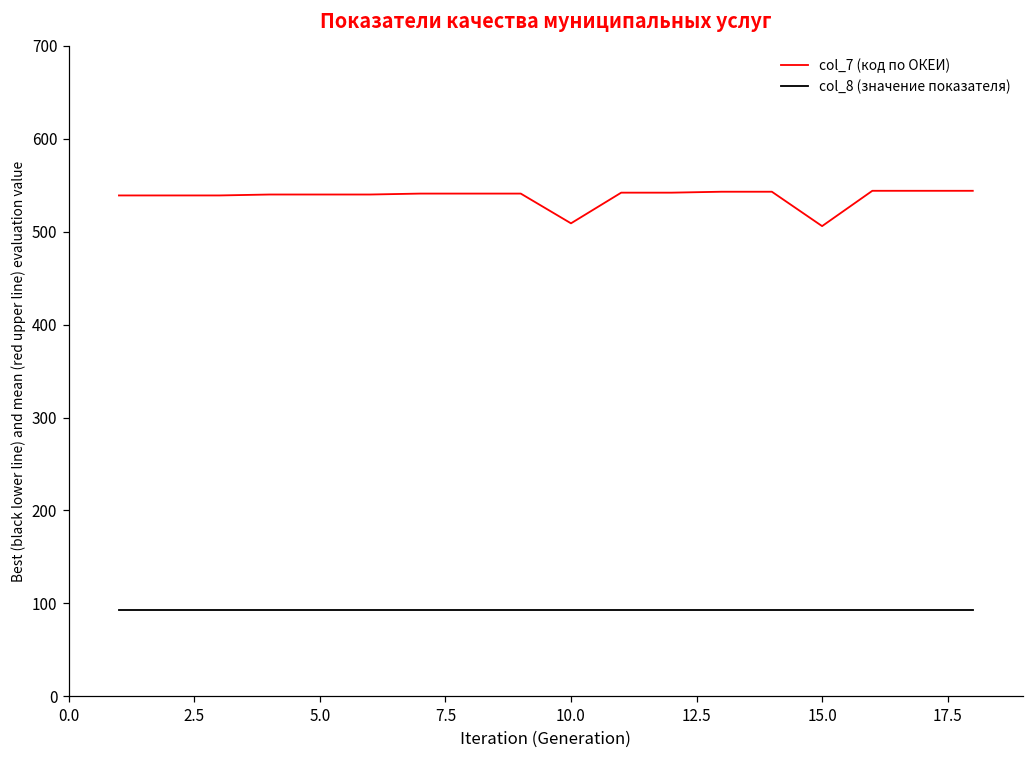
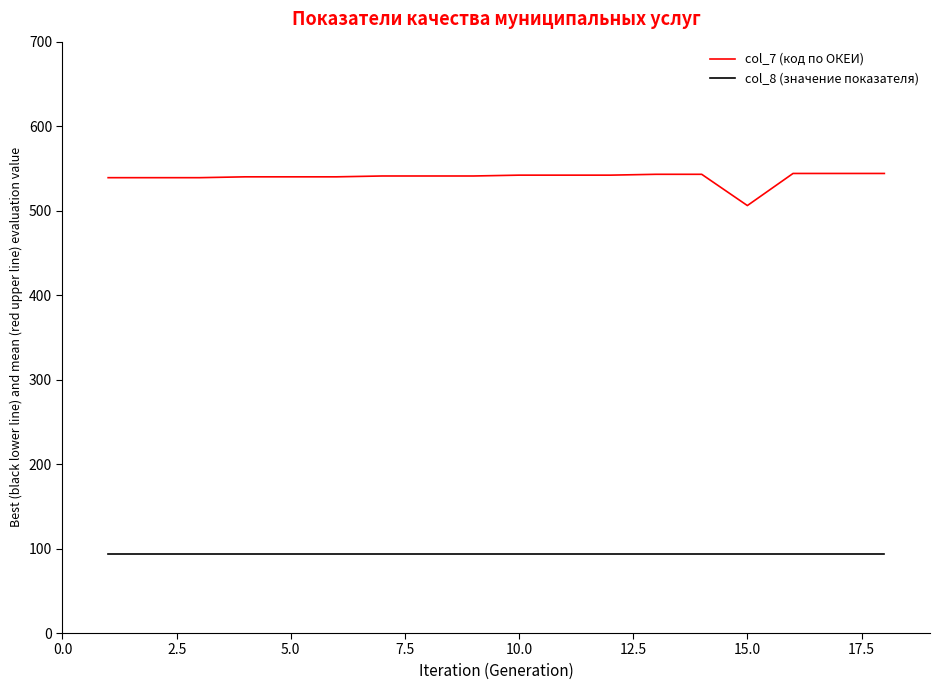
  {
    "col_7 (код по ОКЕИ)": {
      "5.0": 540,
-     "10.0": 510,
+     "10.0": 540,
      "15.0": 510
    },
    "col_8 (значение показателя)": {
      "5.0": 90,
      "10.0": 90,
      "15.0": 90
    }
  }
